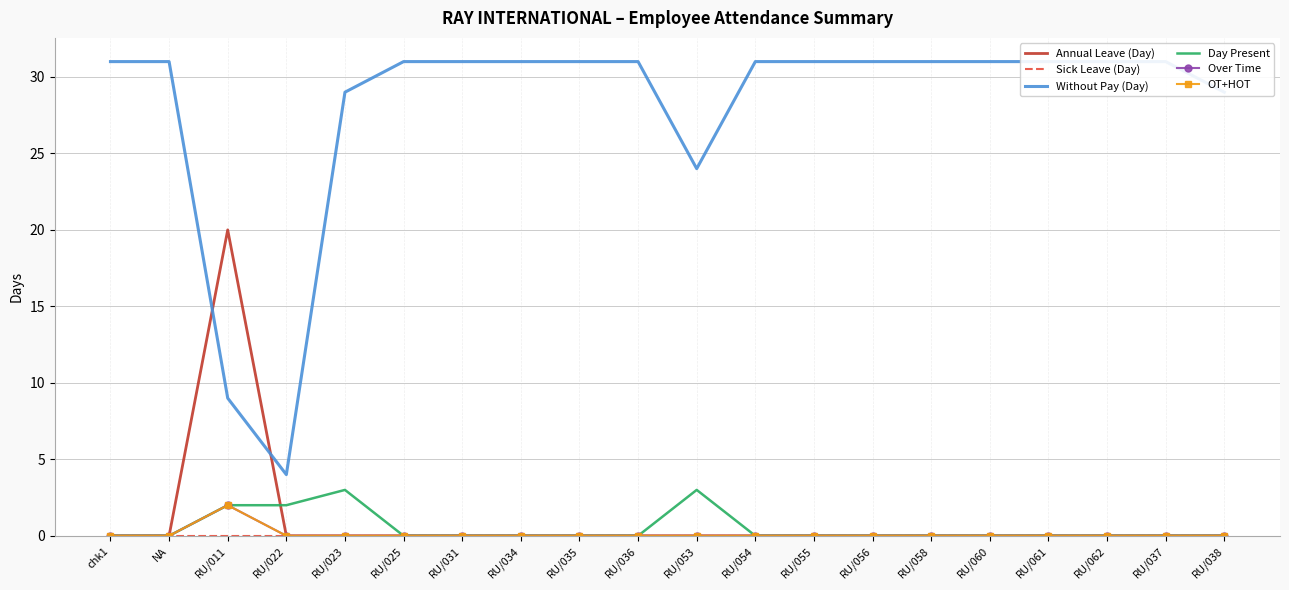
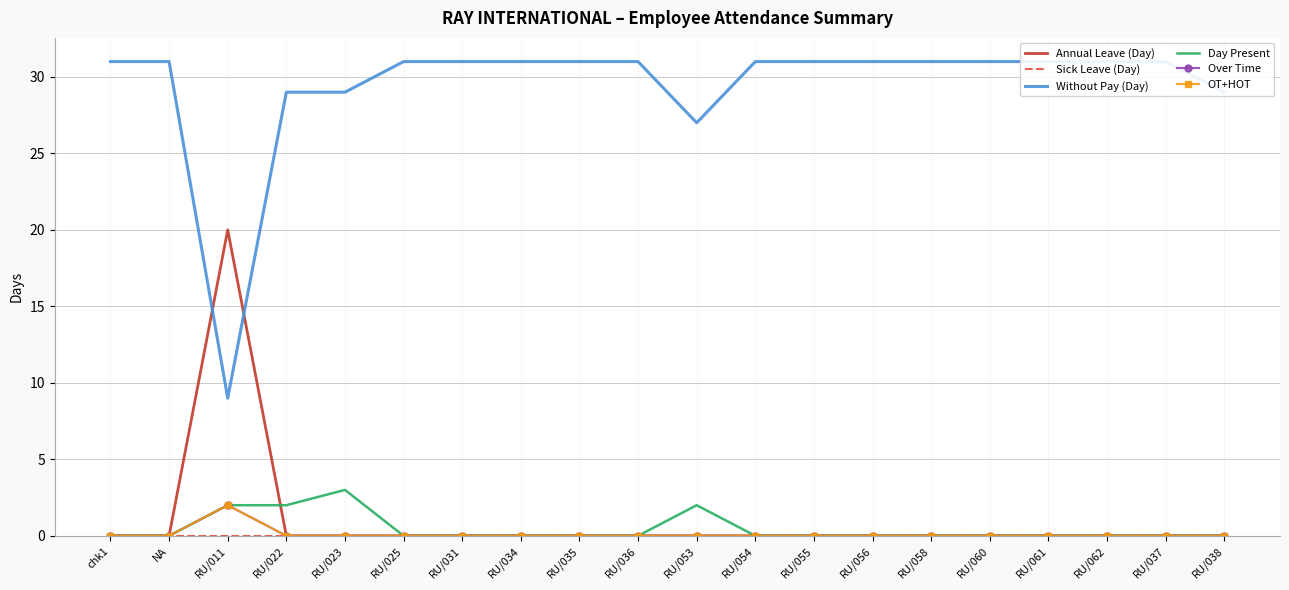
  {
    "Without Pay (Day)": {
      "chk1": 31,
      "NA": 31,
      "RU/011": 9,
-     "RU/022": 4,
+     "RU/022": 29,
      "RU/023": 29,
      "RU/025": 31,
      "RU/031": 31,
      "RU/034": 31,
      "RU/035": 31,
      "RU/036": 31,
-     "RU/053": 24,
+     "RU/053": 27,
      "RU/054": 31,
      "RU/055": 31,
      "RU/056": 31,
      "RU/058": 31,
      "RU/060": 31
    },
    "Day Present": {
      "RU/022": 2,
      "RU/023": 3,
-     "RU/053": 3
+     "RU/053": 2
    }
  }
